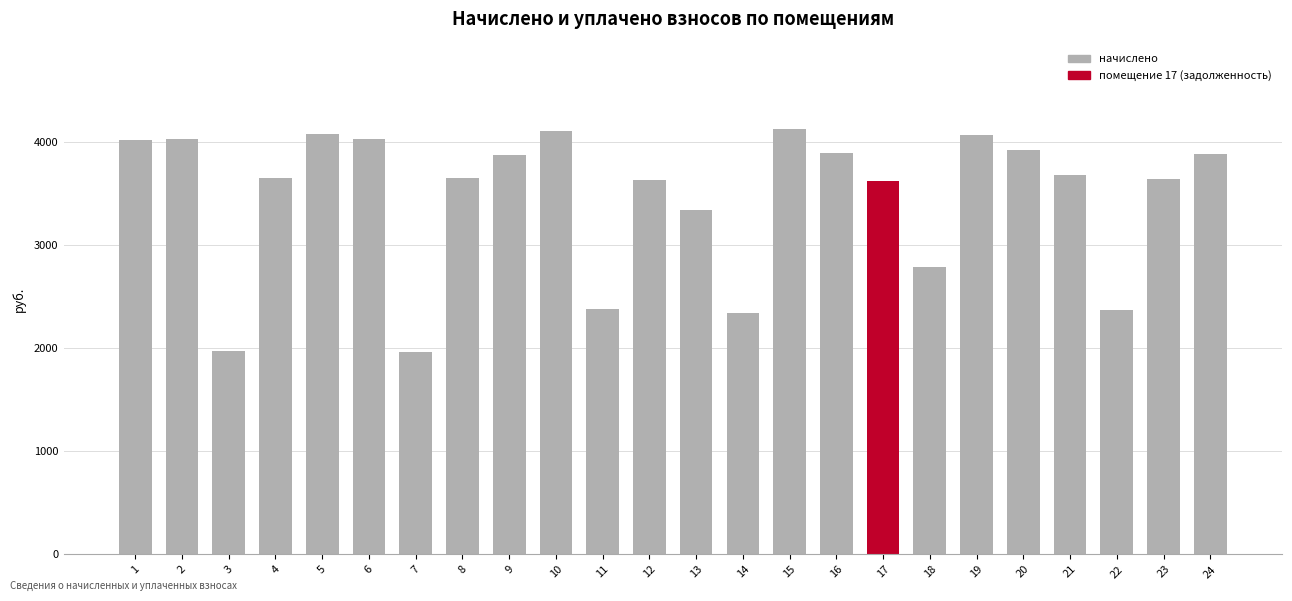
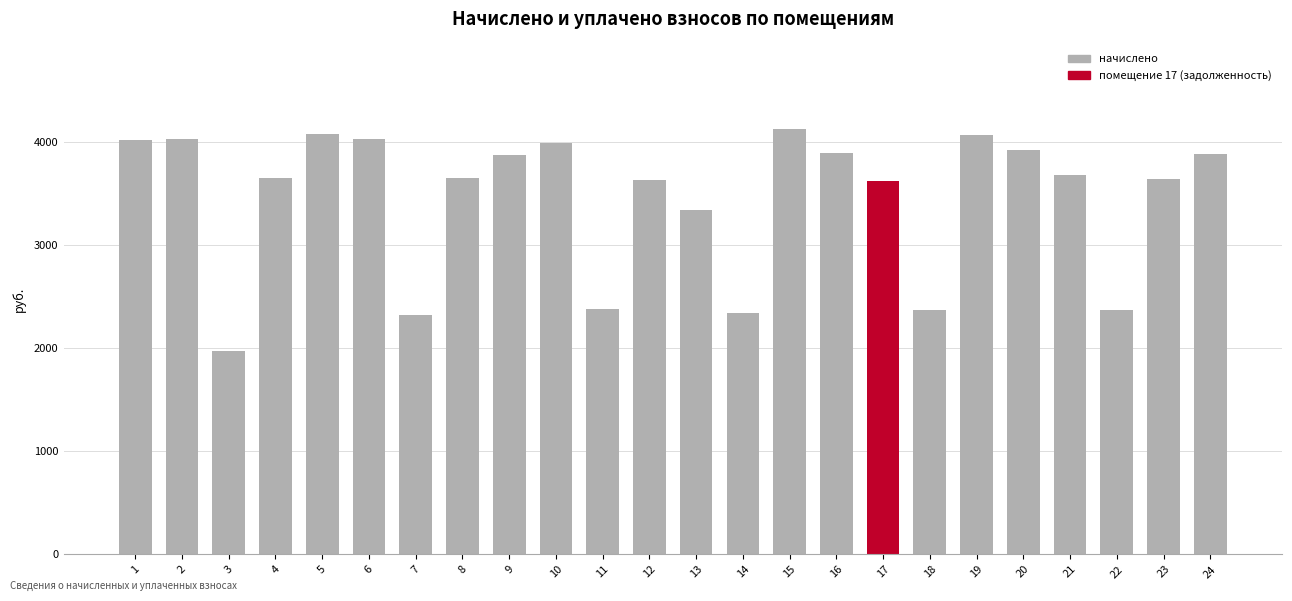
  {
    "1": 4020,
    "2": 4030,
    "3": 1980,
    "4": 3650,
    "5": 4080,
    "6": 4030,
-   "7": 1960,
+   "7": 2320,
    "8": 3650,
    "9": 3880,
-   "10": 4100,
+   "10": 3990,
    "11": 2380,
    "12": 3630,
    "13": 3340,
    "14": 2340,
    "15": 4120,
    "16": 3890,
    "17": 3620,
-   "18": 2790,
+   "18": 2370,
    "19": 4070,
    "20": 3920,
    "21": 3680,
    "22": 2370,
    "23": 3640,
    "24": 3880
  }
